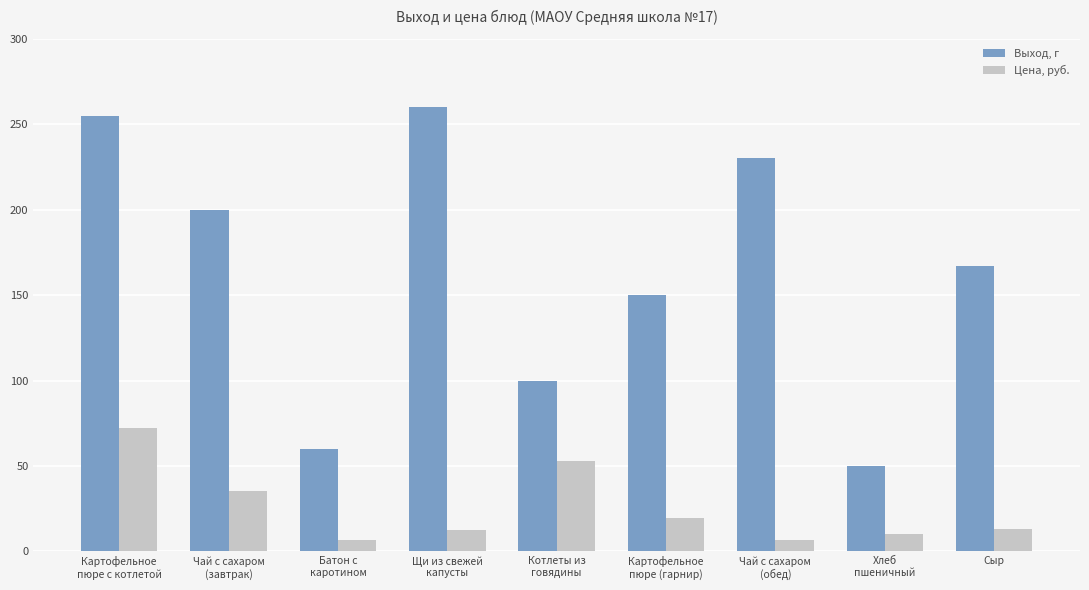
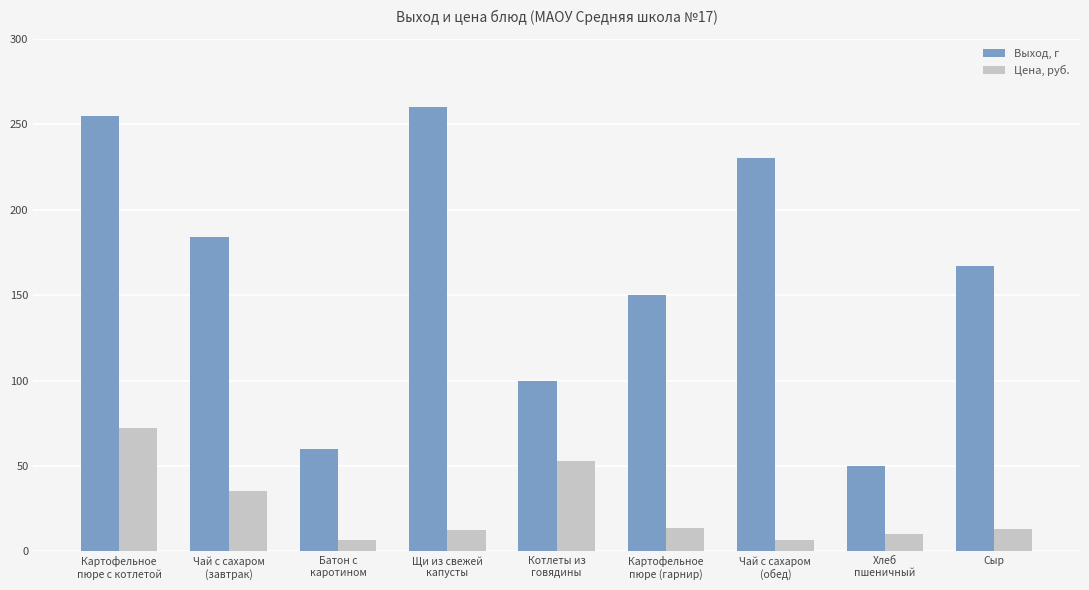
  {
    "Выход, г": {
      "Картофельное пюре с котлетой": 255,
-     "Чай с сахаром (завтрак)": 200,
+     "Чай с сахаром (завтрак)": 184,
      "Батон с каротином": 60,
      "Щи из свежей капусты": 260,
      "Котлеты из говядины": 100,
      "Картофельное пюре (гарнир)": 150,
      "Чай с сахаром (обед)": 230,
      "Хлеб пшеничный": 50,
      "Сыр": 167
    },
    "Цена, руб.": {
      "Картофельное пюре с котлетой": 72,
      "Чай с сахаром (завтрак)": 35,
      "Батон с каротином": 7,
      "Щи из свежей капусты": 13,
      "Котлеты из говядины": 53,
-     "Картофельное пюре (гарнир)": 19,
+     "Картофельное пюре (гарнир)": 14,
      "Чай с сахаром (обед)": 7,
      "Хлеб пшеничный": 10,
      "Сыр": 13
    }
  }
